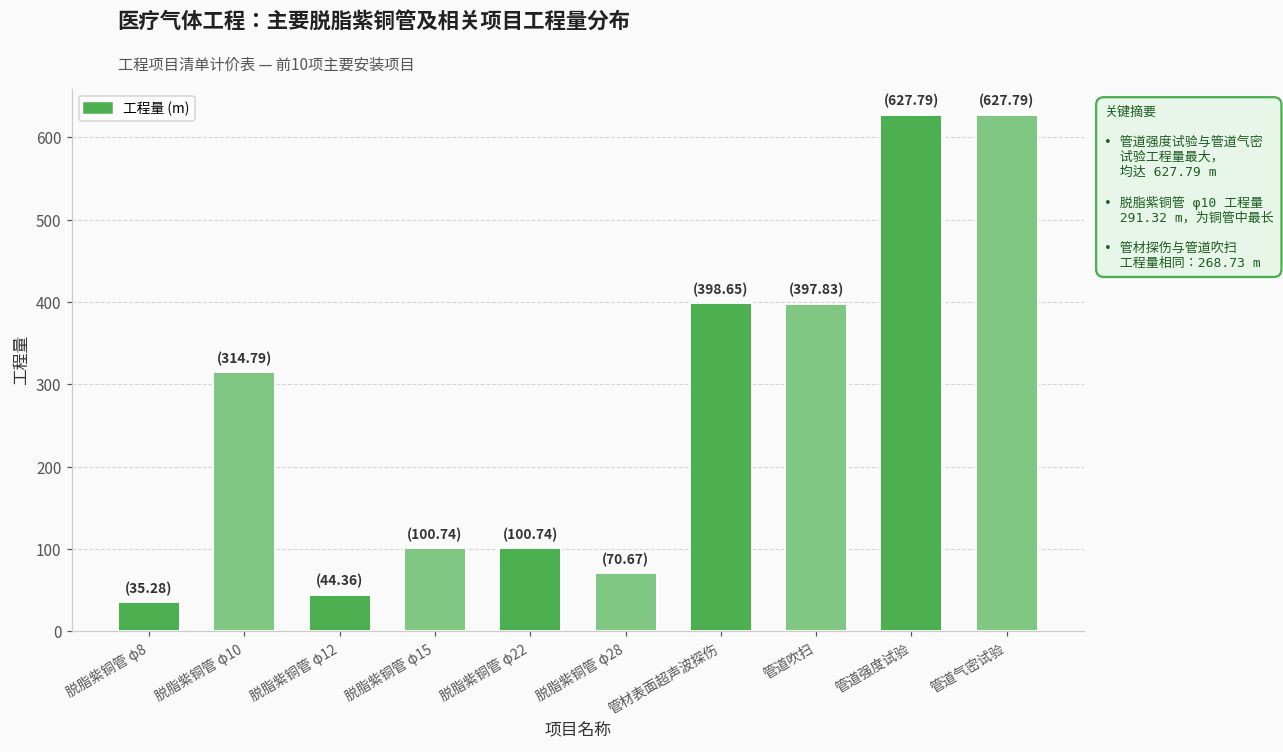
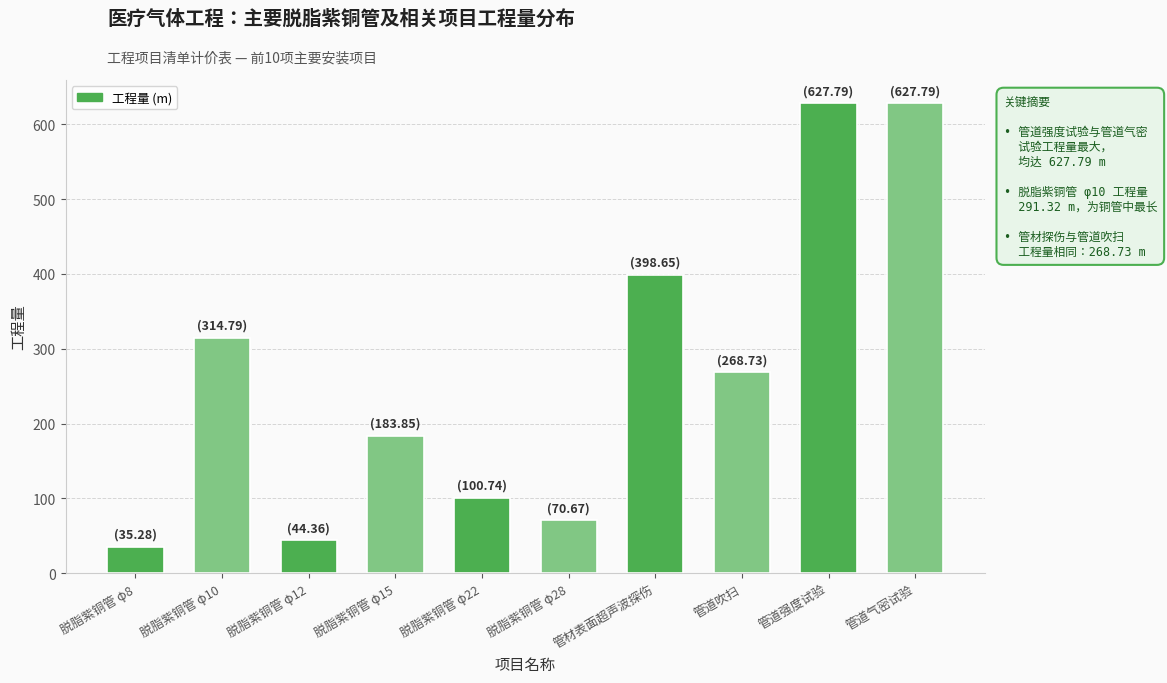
  {
    "脱脂紫铜管 φ8": "(35.28)",
    "脱脂紫铜管 φ10": "(314.79)",
    "脱脂紫铜管 φ12": "(44.36)",
-   "脱脂紫铜管 φ15": "(100.74)",
+   "脱脂紫铜管 φ15": "(183.85)",
    "脱脂紫铜管 φ22": "(100.74)",
    "脱脂紫铜管 φ28": "(70.67)",
    "管材表面超声波探伤": "(398.65)",
-   "管道吹扫": "(397.83)",
+   "管道吹扫": "(268.73)",
    "管道强度试验": "(627.79)",
    "管道气密试验": "(627.79)"
  }
